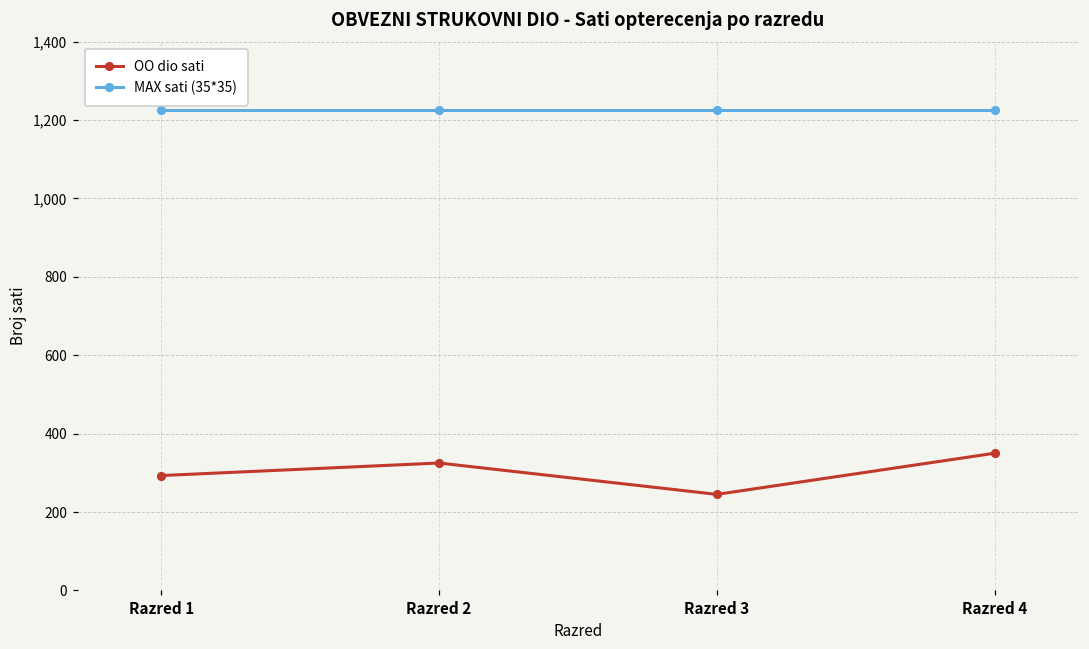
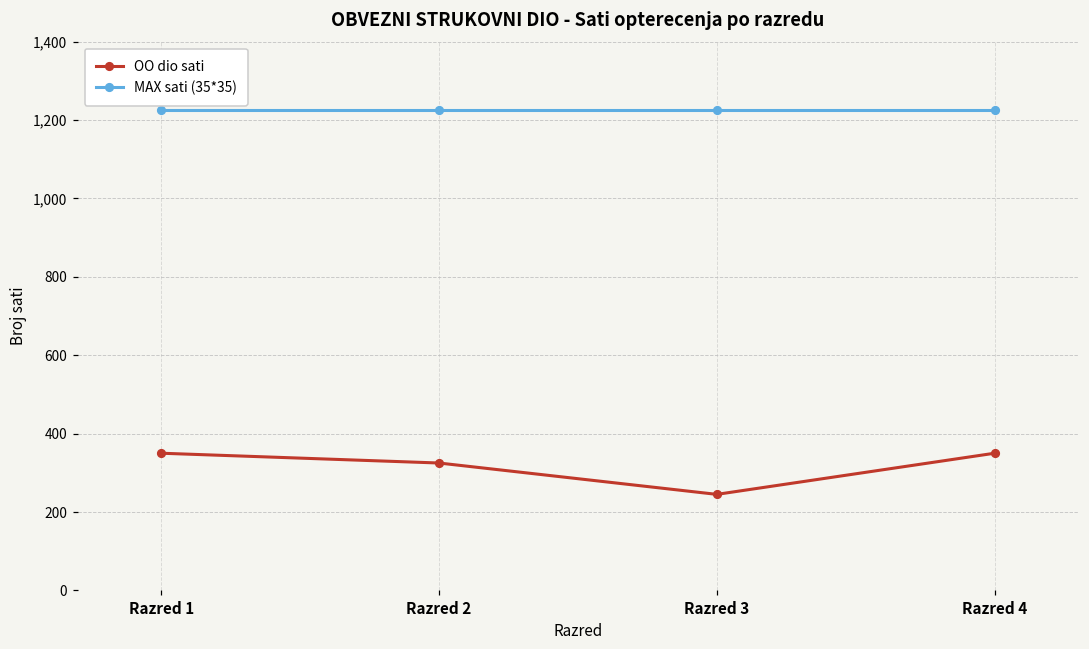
  {
    "OO dio sati": {
-     "Razred 1": "290",
+     "Razred 1": "350",
      "Razred 2": "330",
      "Razred 3": "250",
      "Razred 4": "350"
    },
    "MAX sati (35*35)": {
      "Razred 1": "1,230",
      "Razred 2": "1,230",
      "Razred 3": "1,230",
      "Razred 4": "1,230"
    }
  }
